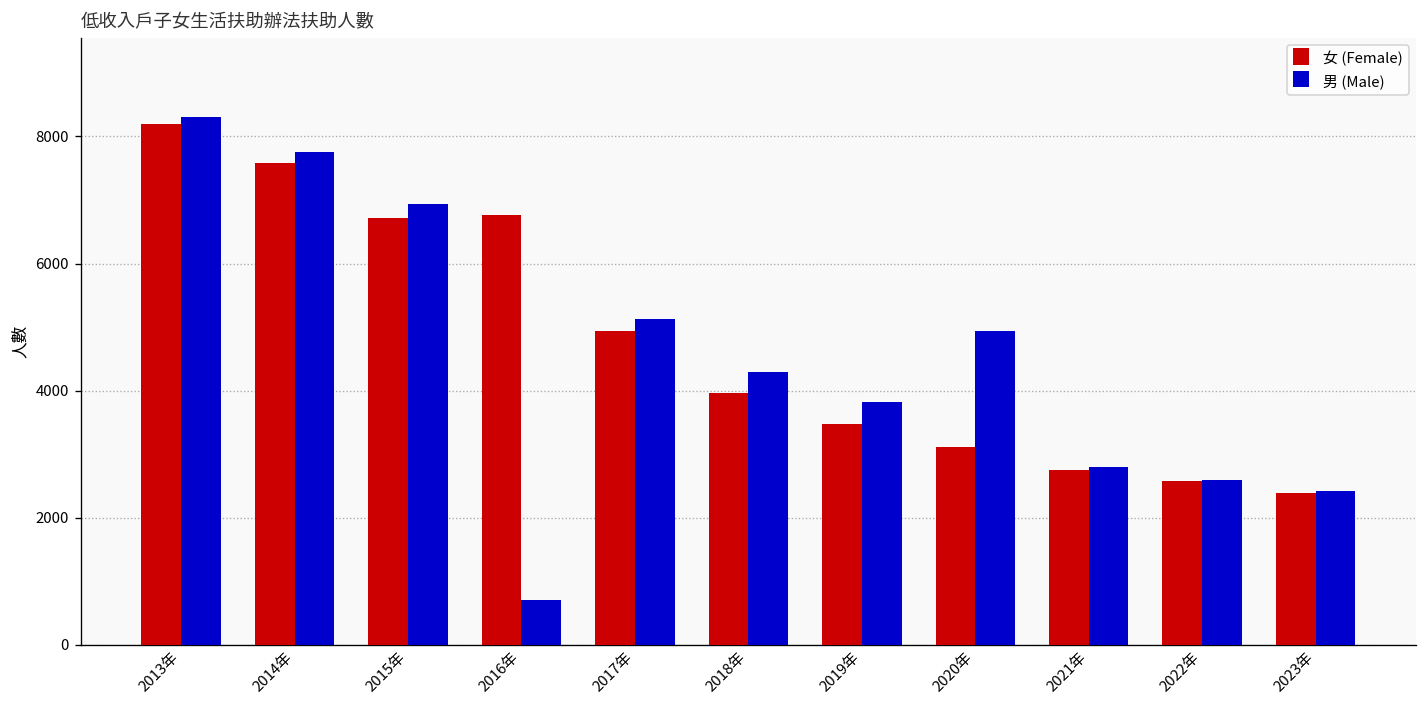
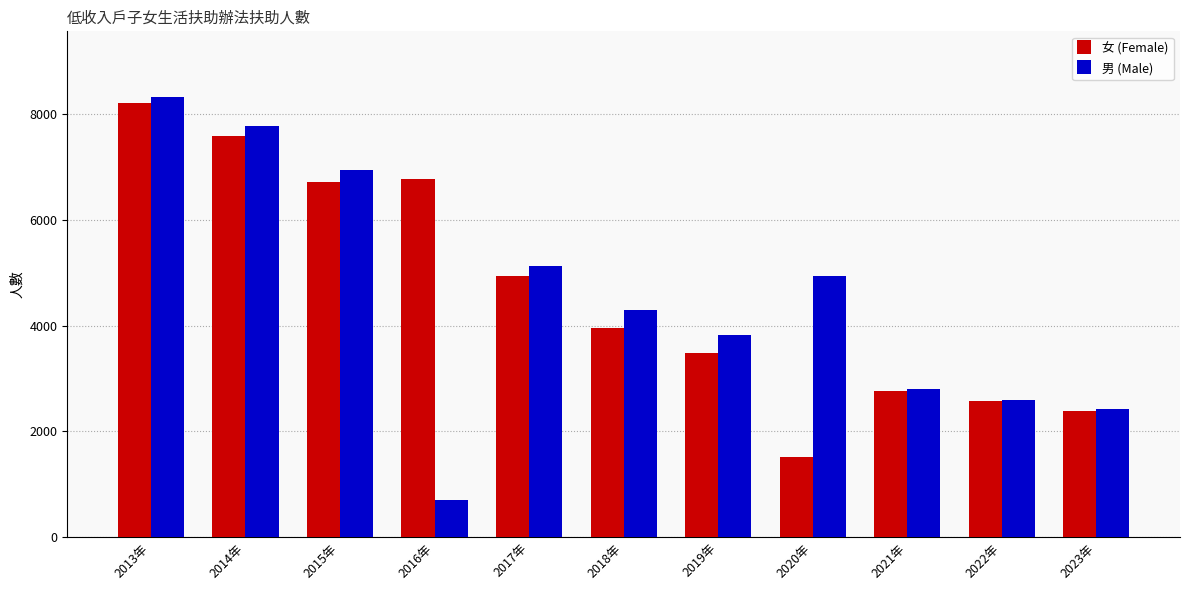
  {
    "女 (Female)": {
      "2013年": 8200,
      "2014年": 7600,
      "2015年": 6700,
      "2016年": 6800,
      "2017年": 4900,
      "2018年": 4000,
      "2019年": 3500,
-     "2020年": 3100,
+     "2020年": 1500,
      "2021年": 2800,
      "2022年": 2600,
      "2023年": 2400
    },
    "男 (Male)": {
      "2013年": 8300,
      "2014年": 7800,
      "2015年": 6900,
      "2016年": 700,
      "2017年": 5100,
      "2018年": 4300,
      "2019年": 3800,
      "2020年": 4900,
      "2021年": 2800,
      "2022年": 2600,
      "2023年": 2400
    }
  }
